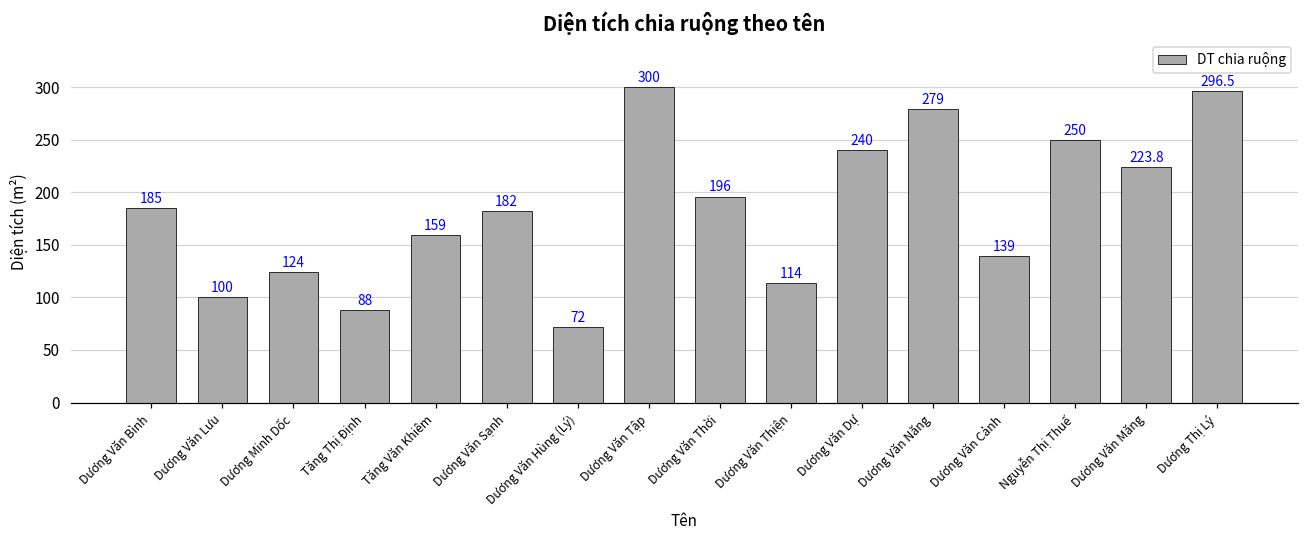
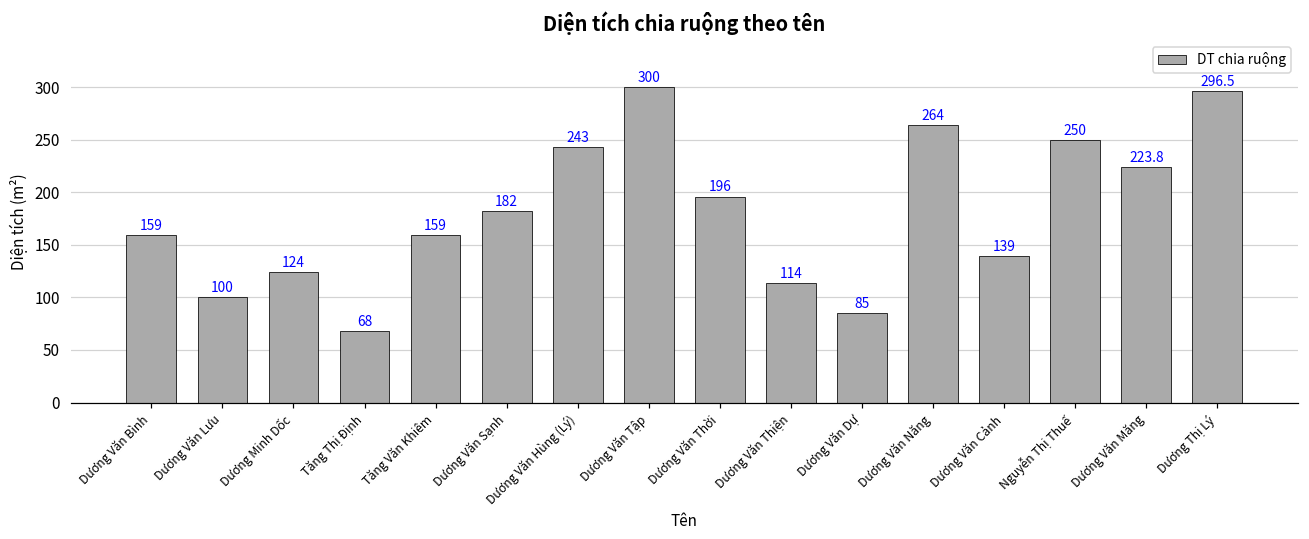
  {
-   "Dương Văn Bình": 185,
+   "Dương Văn Bình": 159,
    "Dương Văn Lưu": 100,
    "Dương Minh Dốc": 124,
-   "Tăng Thị Định": 88,
+   "Tăng Thị Định": 68,
    "Tăng Văn Khiêm": 159,
    "Dương Văn Sạnh": 182,
-   "Dương Văn Hùng (Lý)": 72,
+   "Dương Văn Hùng (Lý)": 243,
    "Dương Văn Tập": 300,
    "Dương Văn Thời": 196,
    "Dương Văn Thiện": 114,
-   "Dương Văn Dự": 240,
-   "Dương Văn Năng": 279,
+   "Dương Văn Dự": 85,
+   "Dương Văn Năng": 264,
    "Dương Văn Cảnh": 139,
    "Nguyễn Thị Thuế": 250,
    "Dương Văn Măng": 223.8,
    "Dương Thị Lý": 296.5
  }
